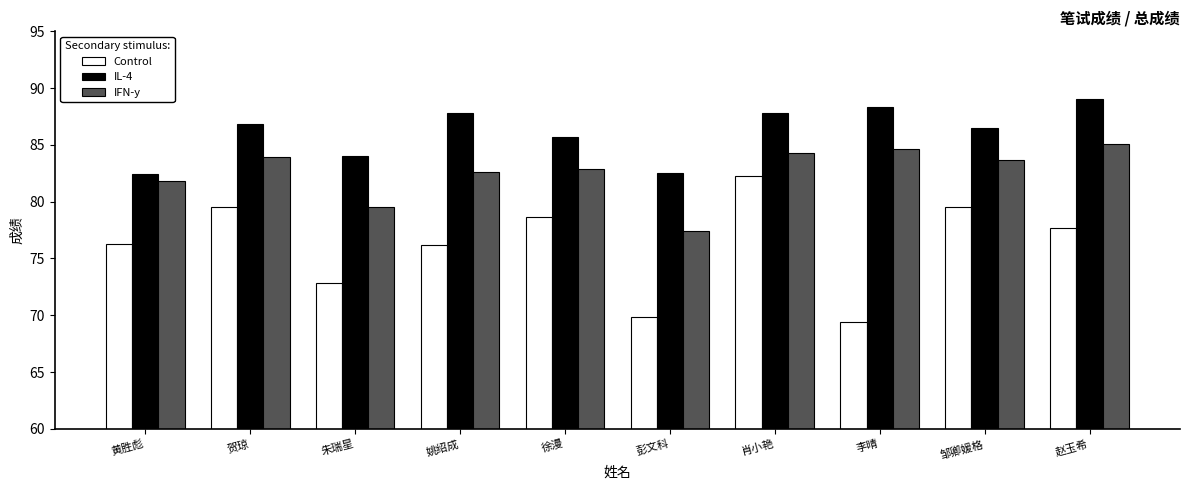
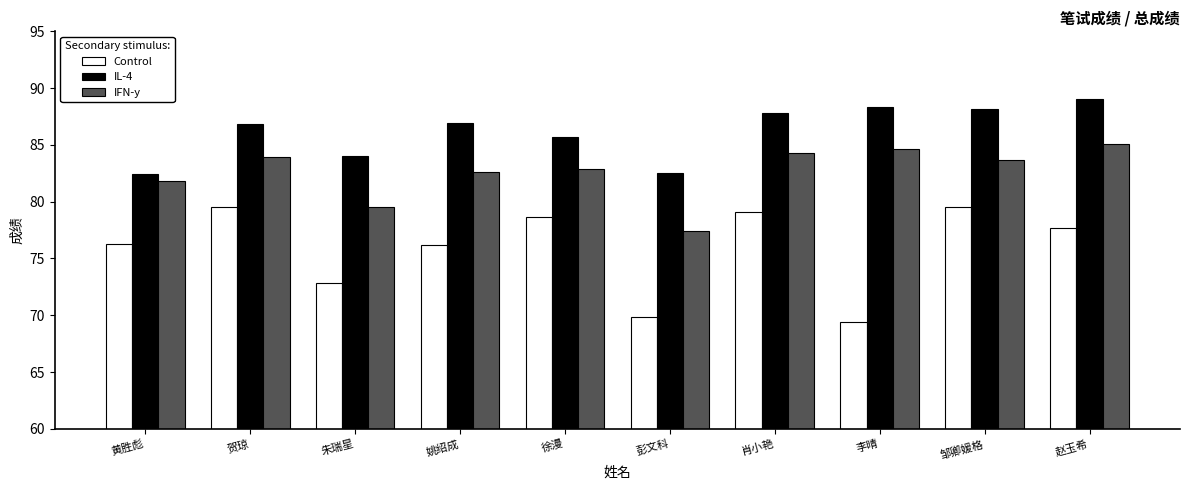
  {
    "Control": {
      "黄胜彪": 76.3,
      "贺琼": 79.5,
      "朱瑞星": 72.8,
      "姚绍成": 76.2,
      "徐漫": 78.7,
      "彭文科": 69.8,
-     "肖小艳": 82.3,
+     "肖小艳": 79.1,
      "李晴": 69.4,
      "邹卿媛格": 79.5,
      "赵玉希": 77.6
    },
    "IL-4": {
      "黄胜彪": 82.4,
      "贺琼": 86.8,
      "朱瑞星": 84.0,
-     "姚绍成": 87.8,
+     "姚绍成": 87.0,
      "徐漫": 85.7,
      "彭文科": 82.5,
      "肖小艳": 87.8,
      "李晴": 88.3,
-     "邹卿媛格": 86.5,
+     "邹卿媛格": 88.2,
      "赵玉希": 89.1
    },
    "IFN-y": {
      "黄胜彪": 81.8,
      "贺琼": 83.9,
      "朱瑞星": 79.5,
      "姚绍成": 82.7,
      "徐漫": 82.9,
      "彭文科": 77.4,
      "肖小艳": 84.3,
      "李晴": 84.6,
      "邹卿媛格": 83.7,
      "赵玉希": 85.1
    }
  }
